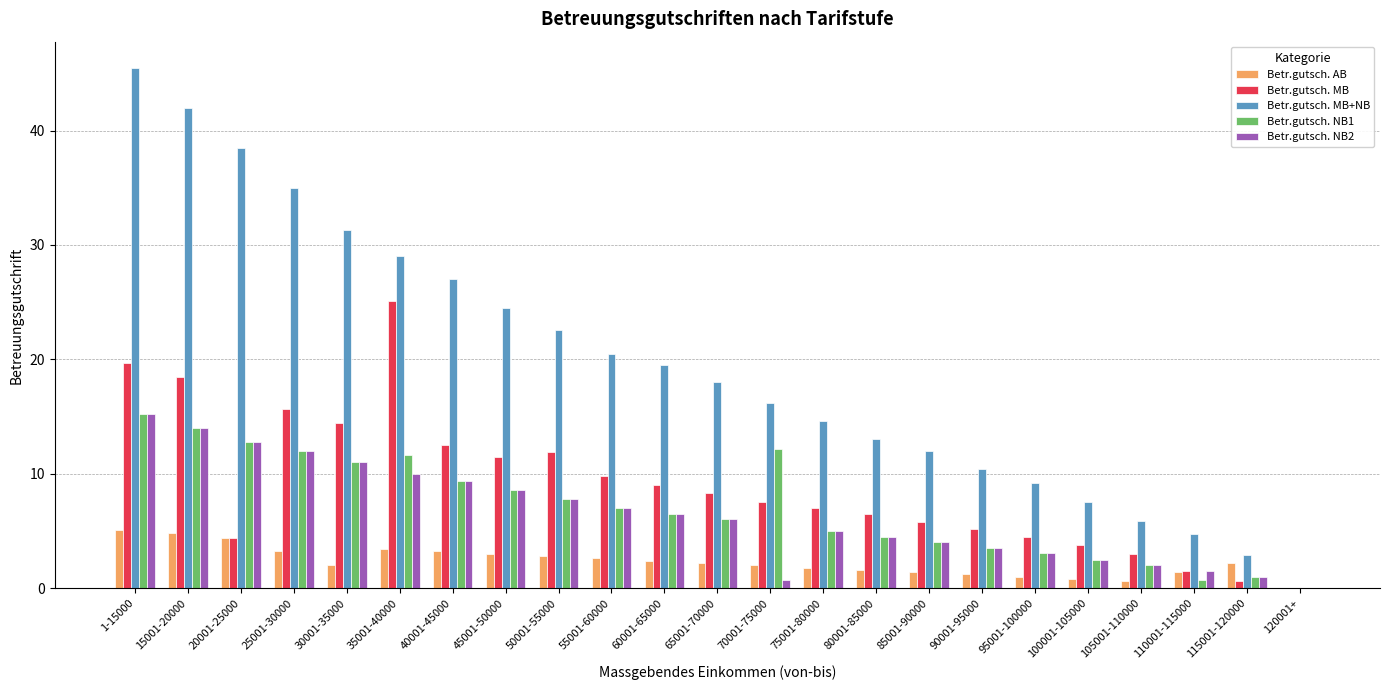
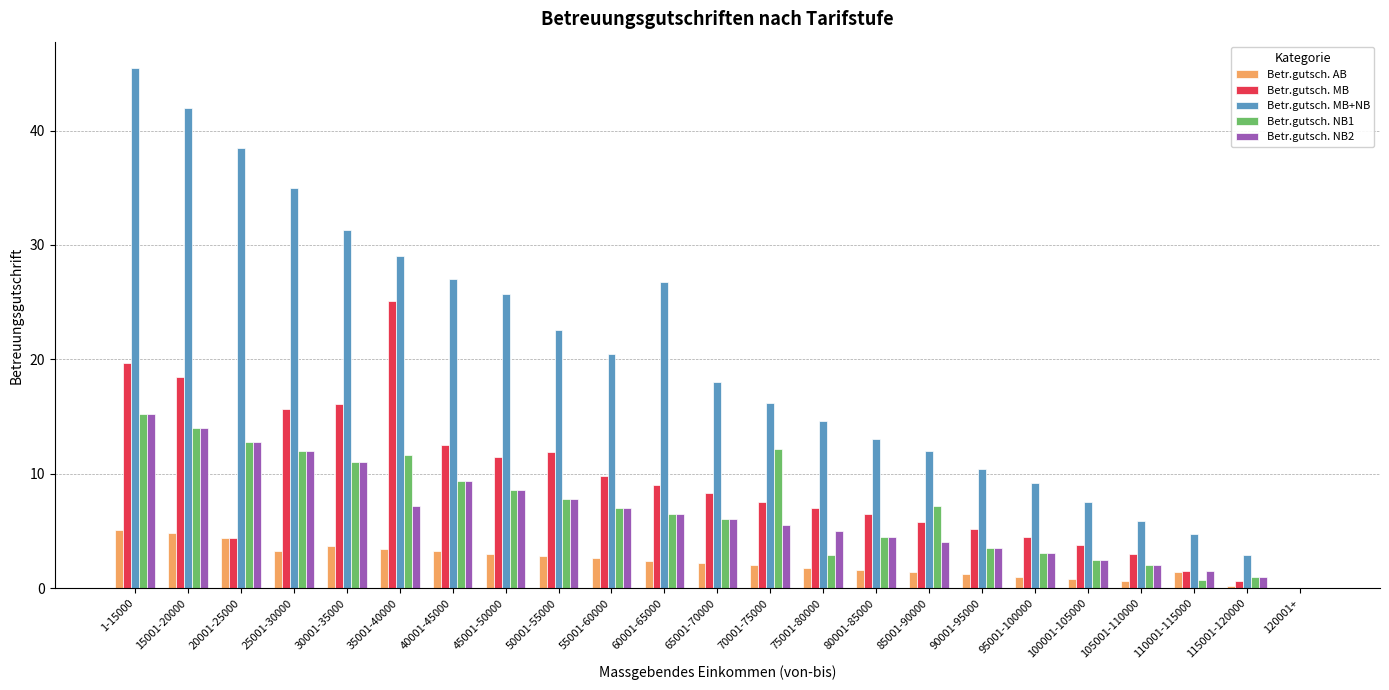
  {
    "Betr.gutsch. AB": {
      "1-15000": 5.1,
      "15001-20000": 4.8,
      "20001-25000": 4.4,
      "25001-30000": 3.2,
-     "30001-35000": 2.0,
+     "30001-35000": 3.7,
      "35001-40000": 3.4,
      "40001-45000": 3.2,
      "45001-50000": 3.0,
      "50001-55000": 2.8,
      "55001-60000": 2.6,
      "60001-65000": 2.4,
      "65001-70000": 2.2,
      "70001-75000": 2.0,
      "75001-80000": 1.8,
      "80001-85000": 1.6,
      "85001-90000": 1.4,
      "90001-95000": 1.2,
      "95001-100000": 1.0,
      "100001-105000": 0.8,
      "105001-110000": 0.6,
      "110001-115000": 1.4,
-     "115001-120000": 2.2,
+     "115001-120000": 0.2,
      "120001+": 0.0
    },
    "Betr.gutsch. MB": {
      "1-15000": 19.7,
      "15001-20000": 18.5,
      "20001-25000": 4.4,
      "25001-30000": 15.7,
-     "30001-35000": 14.4,
+     "30001-35000": 16.1,
      "35001-40000": 25.1,
      "40001-45000": 12.5,
      "45001-50000": 11.5,
      "50001-55000": 11.9,
      "55001-60000": 9.8,
      "60001-65000": 9.0,
      "65001-70000": 8.3,
      "70001-75000": 7.5,
      "75001-80000": 7.0,
      "80001-85000": 6.5,
      "85001-90000": 5.8,
      "90001-95000": 5.2,
      "95001-100000": 4.5,
      "100001-105000": 3.8,
      "105001-110000": 3.0,
      "110001-115000": 1.5,
      "115001-120000": 0.6,
      "120001+": 0.0
    },
    "Betr.gutsch. MB+NB": {
      "1-15000": 45.5,
      "15001-20000": 42.0,
      "20001-25000": 38.5,
      "25001-30000": 35.0,
      "30001-35000": 31.3,
      "35001-40000": 29.0,
      "40001-45000": 27.0,
-     "45001-50000": 24.5,
+     "45001-50000": 25.7,
      "50001-55000": 22.6,
      "55001-60000": 20.5,
-     "60001-65000": 19.5,
+     "60001-65000": 26.8,
      "65001-70000": 18.0,
      "70001-75000": 16.2,
      "75001-80000": 14.6,
      "80001-85000": 13.0,
      "85001-90000": 12.0,
      "90001-95000": 10.4,
      "95001-100000": 9.2,
      "100001-105000": 7.5,
      "105001-110000": 5.9,
      "110001-115000": 4.7,
      "115001-120000": 2.9,
      "120001+": 0.0
    },
    "Betr.gutsch. NB1": {
      "1-15000": 15.2,
      "15001-20000": 14.0,
      "20001-25000": 12.8,
      "25001-30000": 12.0,
      "30001-35000": 11.0,
      "35001-40000": 11.6,
      "40001-45000": 9.4,
      "45001-50000": 8.6,
      "50001-55000": 7.8,
      "55001-60000": 7.0,
      "60001-65000": 6.5,
      "65001-70000": 6.0,
      "70001-75000": 12.2,
-     "75001-80000": 5.0,
+     "75001-80000": 2.9,
      "80001-85000": 4.5,
-     "85001-90000": 4.0,
+     "85001-90000": 7.2,
      "90001-95000": 3.5,
      "95001-100000": 3.1,
      "100001-105000": 2.5,
      "105001-110000": 2.0,
      "110001-115000": 0.7,
      "115001-120000": 1.0,
      "120001+": 0.0
    },
    "Betr.gutsch. NB2": {
      "1-15000": 15.2,
      "15001-20000": 14.0,
      "20001-25000": 12.8,
      "25001-30000": 12.0,
      "30001-35000": 11.0,
-     "35001-40000": 10.0,
+     "35001-40000": 7.2,
      "40001-45000": 9.4,
      "45001-50000": 8.6,
      "50001-55000": 7.8,
      "55001-60000": 7.0,
      "60001-65000": 6.5,
      "65001-70000": 6.0,
-     "70001-75000": 0.7,
+     "70001-75000": 5.5,
      "75001-80000": 5.0,
      "80001-85000": 4.5,
      "85001-90000": 4.0,
      "90001-95000": 3.5,
      "95001-100000": 3.1,
      "100001-105000": 2.5,
      "105001-110000": 2.0,
      "110001-115000": 1.5,
      "115001-120000": 1.0,
      "120001+": 0.0
    }
  }
